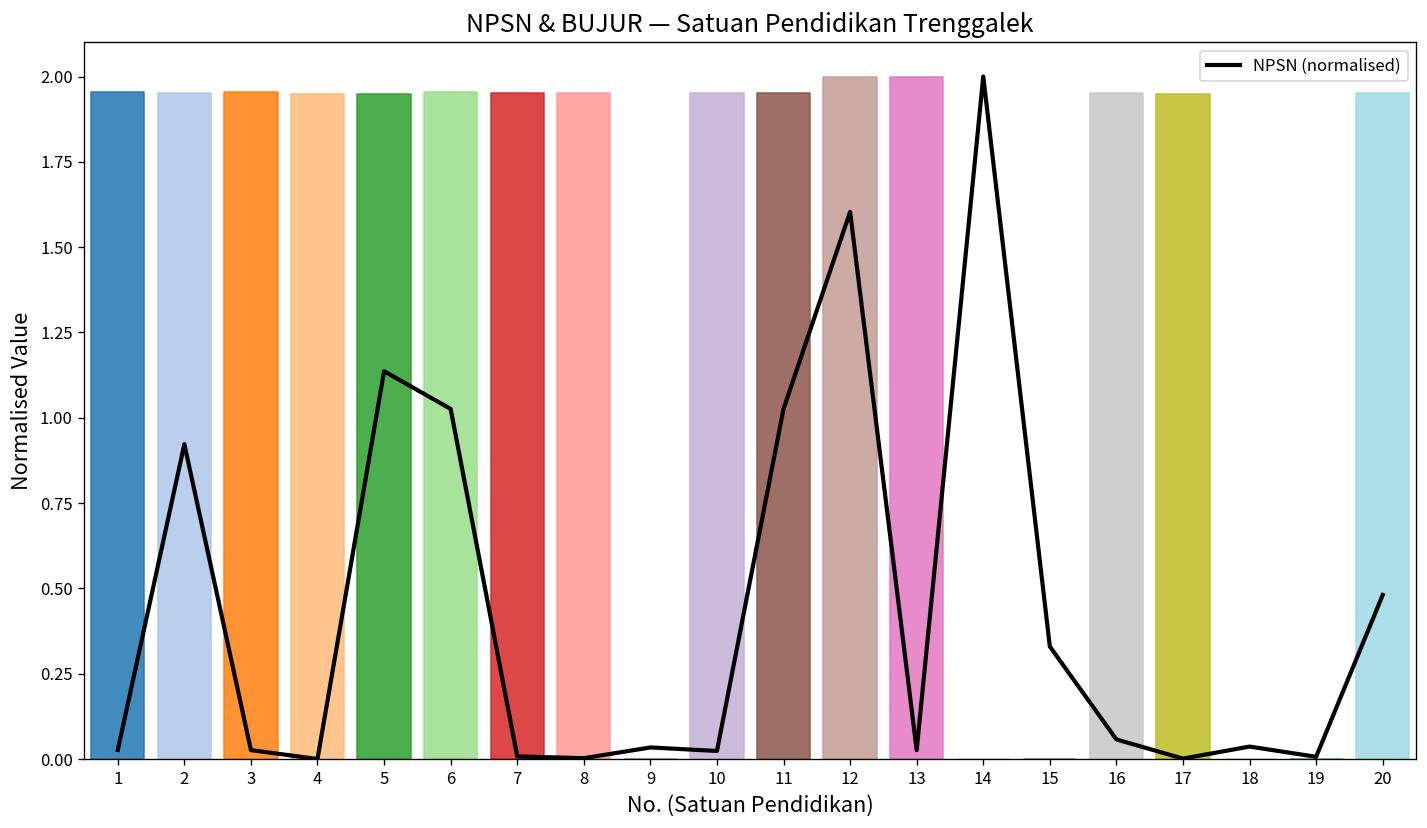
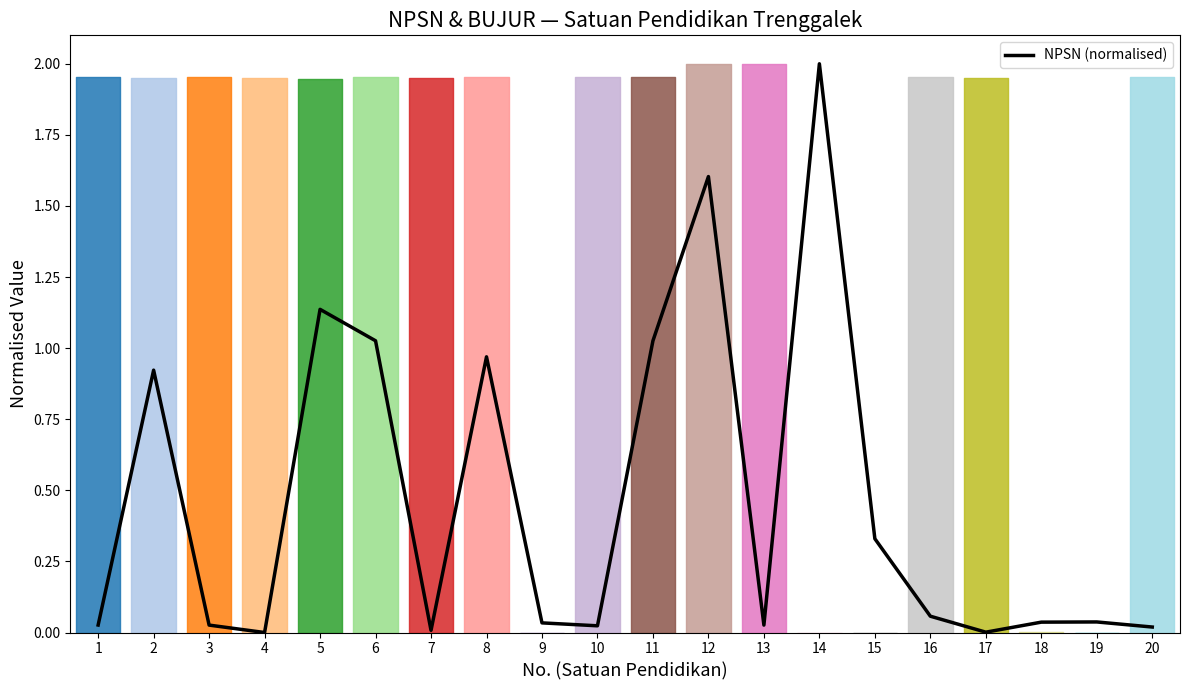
  {
    "NPSN (normalised)": {
      "1": 0.03,
      "2": 0.92,
      "3": 0.03,
      "4": 0.00,
      "5": 1.14,
      "6": 1.03,
      "7": 0.01,
-     "8": 0.00,
+     "8": 0.97,
      "9": 0.03,
      "10": 0.02,
      "11": 1.03,
      "12": 1.60,
      "13": 0.03,
      "14": 2.00,
      "15": 0.33,
      "16": 0.06,
      "17": 0.00,
      "18": 0.04,
-     "19": 0.01,
-     "20": 0.48
+     "19": 0.04,
+     "20": 0.02
    }
  }
